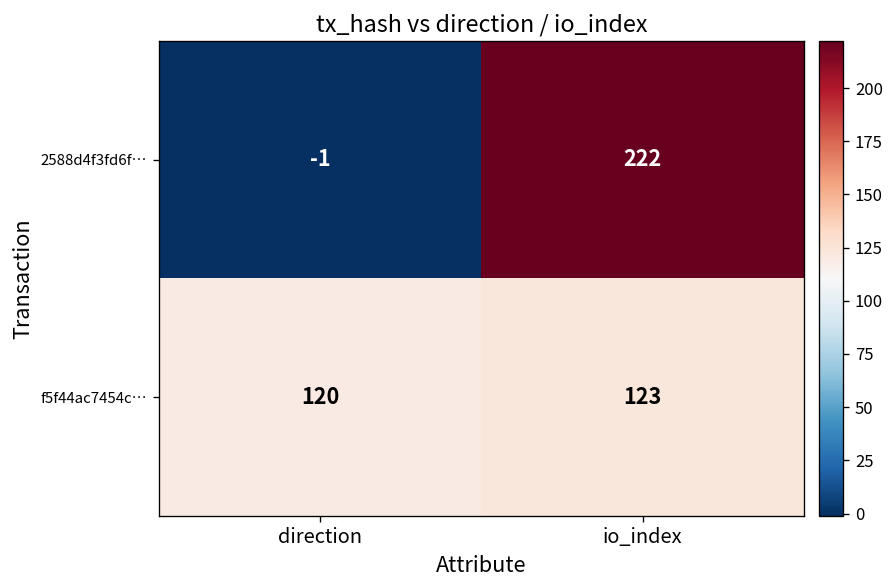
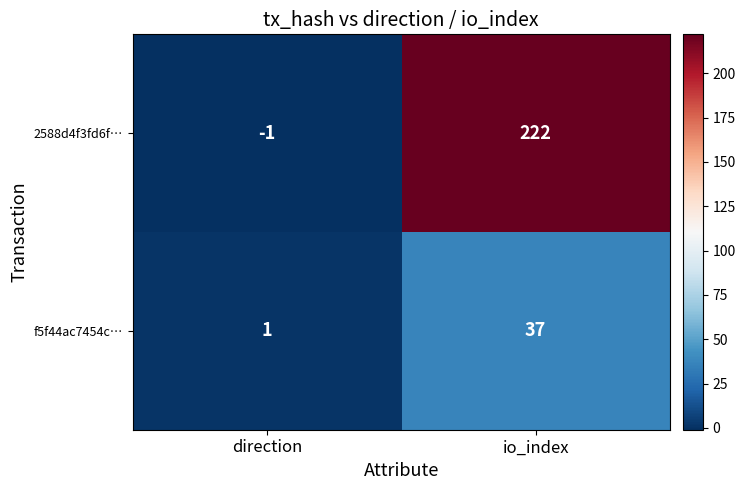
  {
    "2588d4f3fd6f…": {
      "direction": -1,
      "io_index": 222
    },
    "f5f44ac7454c…": {
-     "direction": 120,
-     "io_index": 123
+     "direction": 1,
+     "io_index": 37
    }
  }
